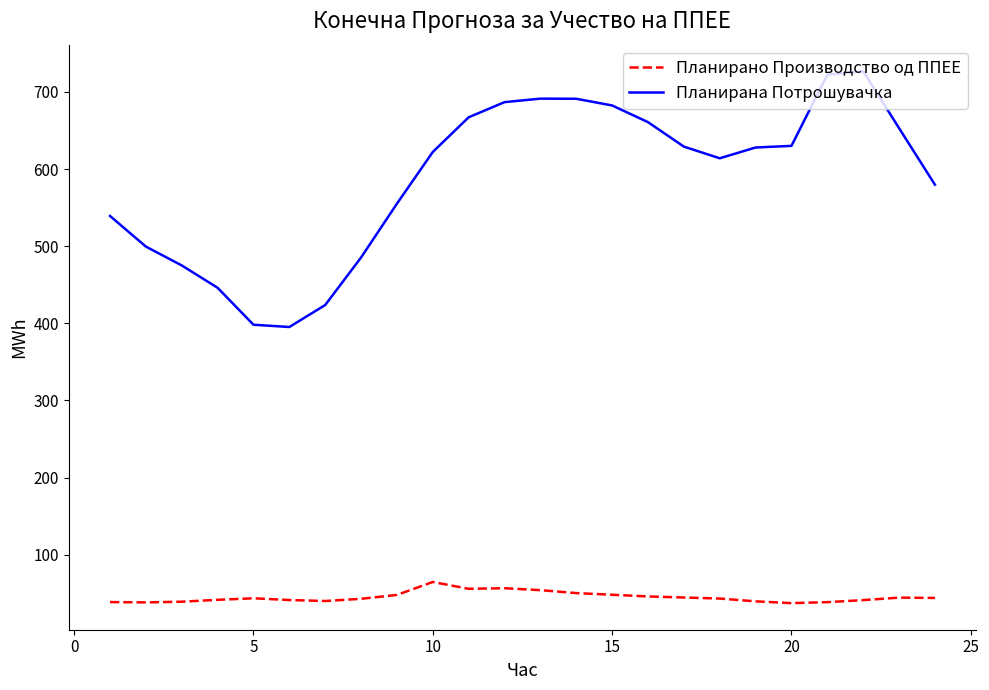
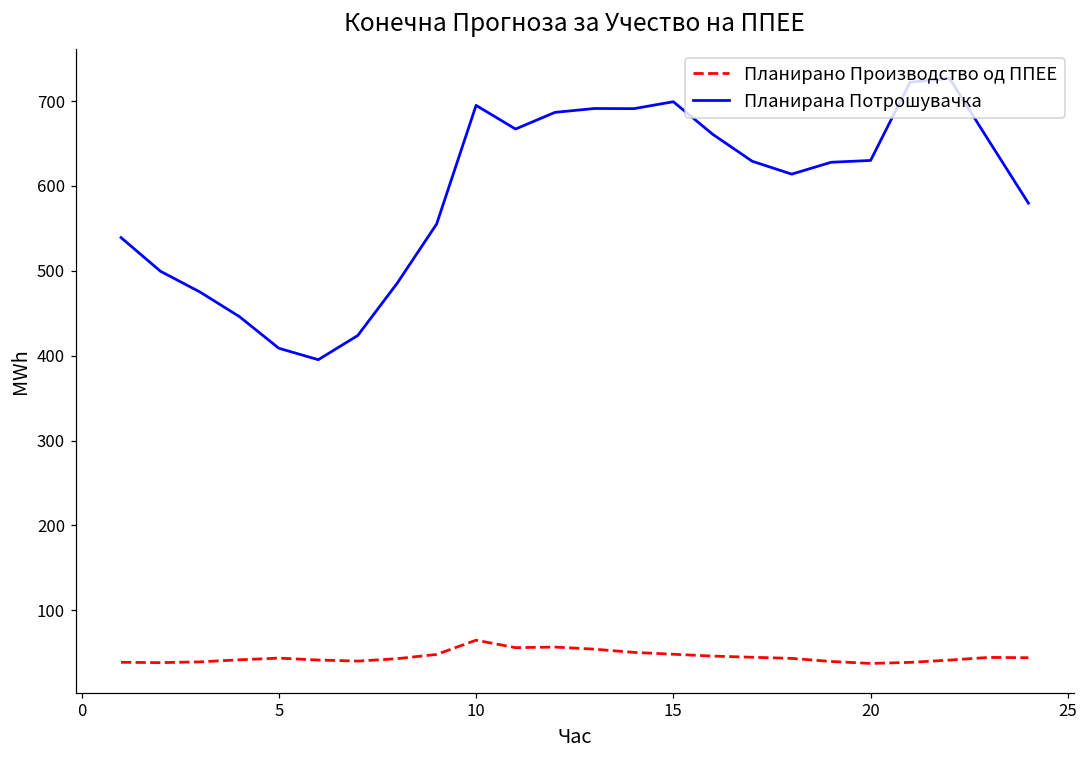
  {
    "Планирано Производство од ППЕЕ": {
      "5": 40,
      "10": 60,
      "15": 50,
      "20": 40
    },
    "Планирана Потрошувачка": {
-     "5": 400,
-     "10": 620,
-     "15": 680,
+     "5": 410,
+     "10": 690,
+     "15": 700,
      "20": 630
    }
  }
